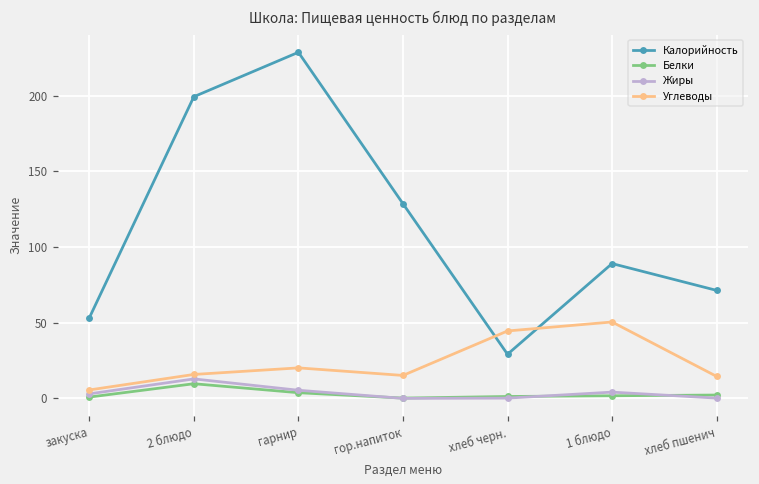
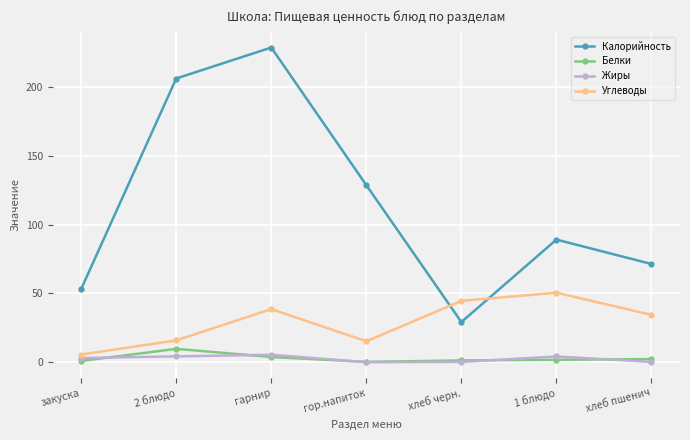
  {
    "Калорийность": {
      "закуска": 53,
-     "2 блюдо": 199,
+     "2 блюдо": 206,
      "гарнир": 229,
      "гор.напиток": 129,
      "хлеб черн.": 29,
      "1 блюдо": 89,
      "хлеб пшенич": 71
    },
    "Белки": {
      "закуска": 1,
      "2 блюдо": 10,
      "1 блюдо": 2,
      "хлеб пшенич": 2
    },
    "Жиры": {
      "закуска": 3,
-     "2 блюдо": 13,
+     "2 блюдо": 4,
      "1 блюдо": 4,
      "хлеб пшенич": 0
    },
    "Углеводы": {
      "закуска": 6,
      "2 блюдо": 16,
-     "гарнир": 20,
+     "гарнир": 39,
      "гор.напиток": 15,
      "хлеб черн.": 45,
      "1 блюдо": 51,
-     "хлеб пшенич": 15
+     "хлеб пшенич": 34
    }
  }
